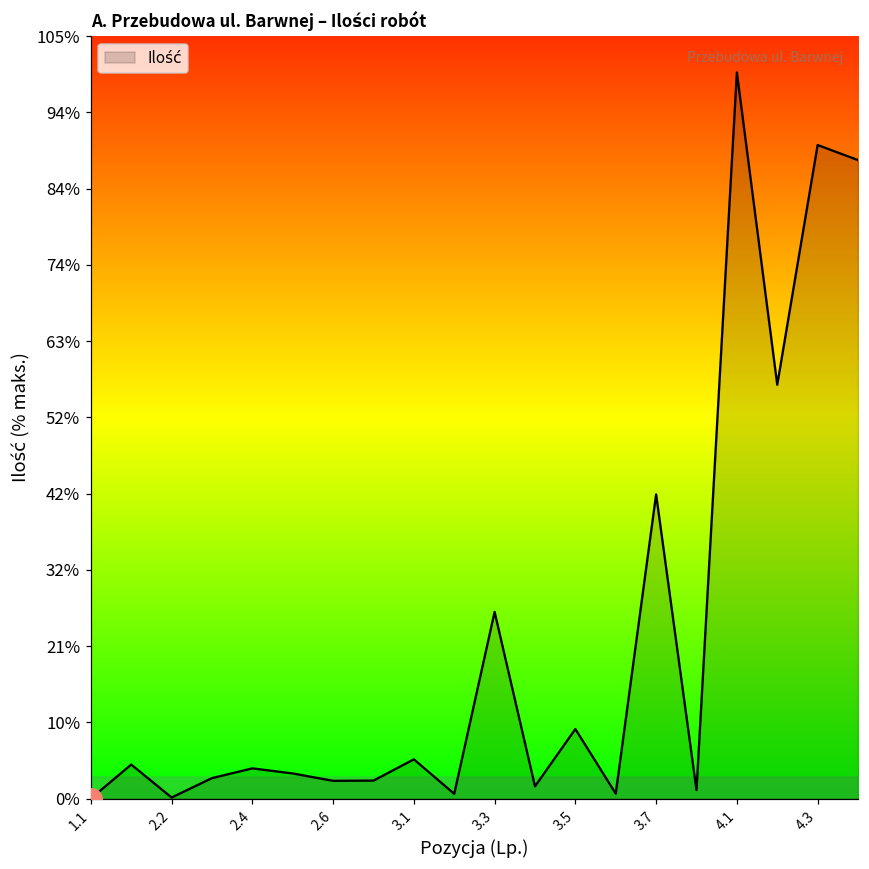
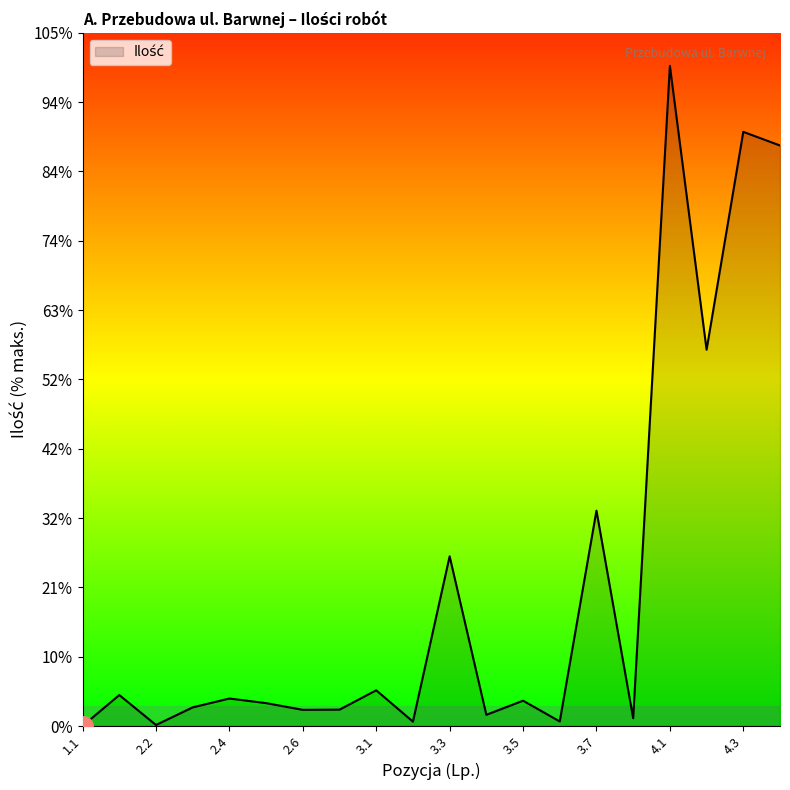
  {
    "Ilość": {
      "2.4": "4%",
      "3.1": "5%",
      "3.3": "26%",
-     "3.5": "10%",
-     "3.7": "42%",
+     "3.5": "4%",
+     "3.7": "33%",
      "4.1": "100%",
      "4.3": "90%"
    }
  }
